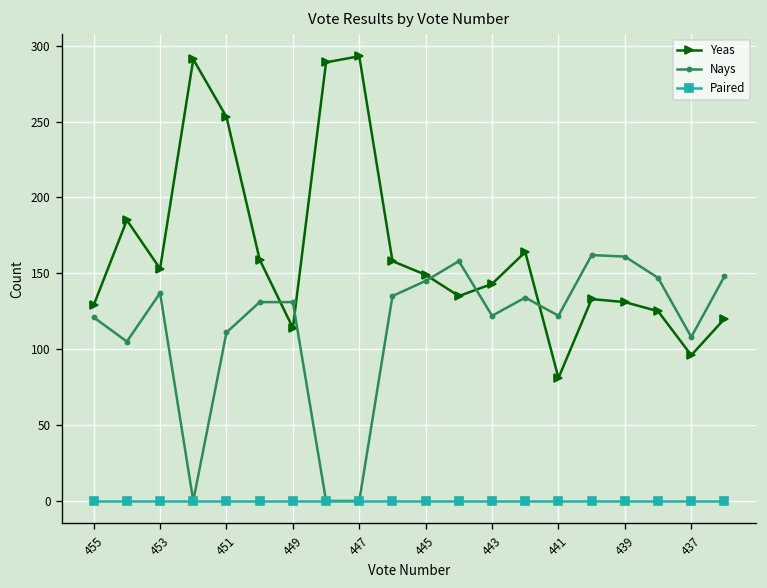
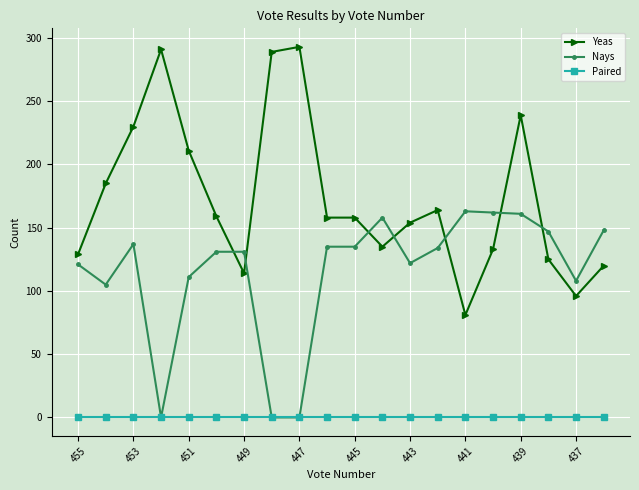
  {
    "Yeas": {
      "455": 129,
-     "453": 153,
-     "451": 253,
+     "453": 230,
+     "451": 211,
      "449": 114,
      "447": 293,
-     "445": 149,
-     "443": 143,
+     "445": 158,
+     "443": 154,
      "441": 81,
-     "439": 131,
+     "439": 239,
      "437": 96
    },
    "Nays": {
      "455": 121,
      "453": 137,
      "451": 111,
      "449": 131,
-     "445": 145,
+     "445": 135,
      "443": 122,
-     "441": 122,
+     "441": 163,
      "439": 161,
      "437": 108
    },
    "Paired": {
      "455": 0,
      "453": 0,
      "451": 0,
      "449": 0,
      "445": 0,
      "443": 0,
      "441": 0,
      "439": 0,
      "437": 0
    }
  }
